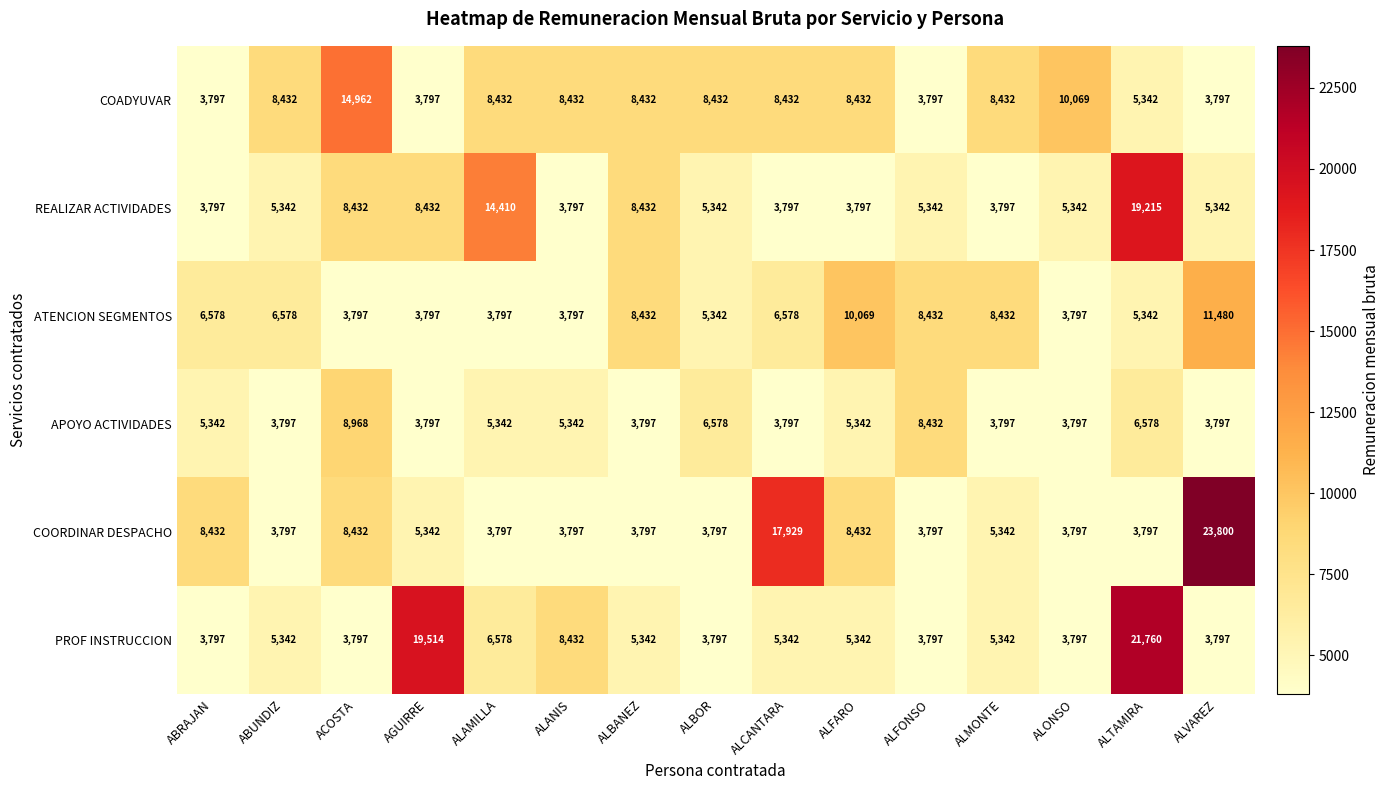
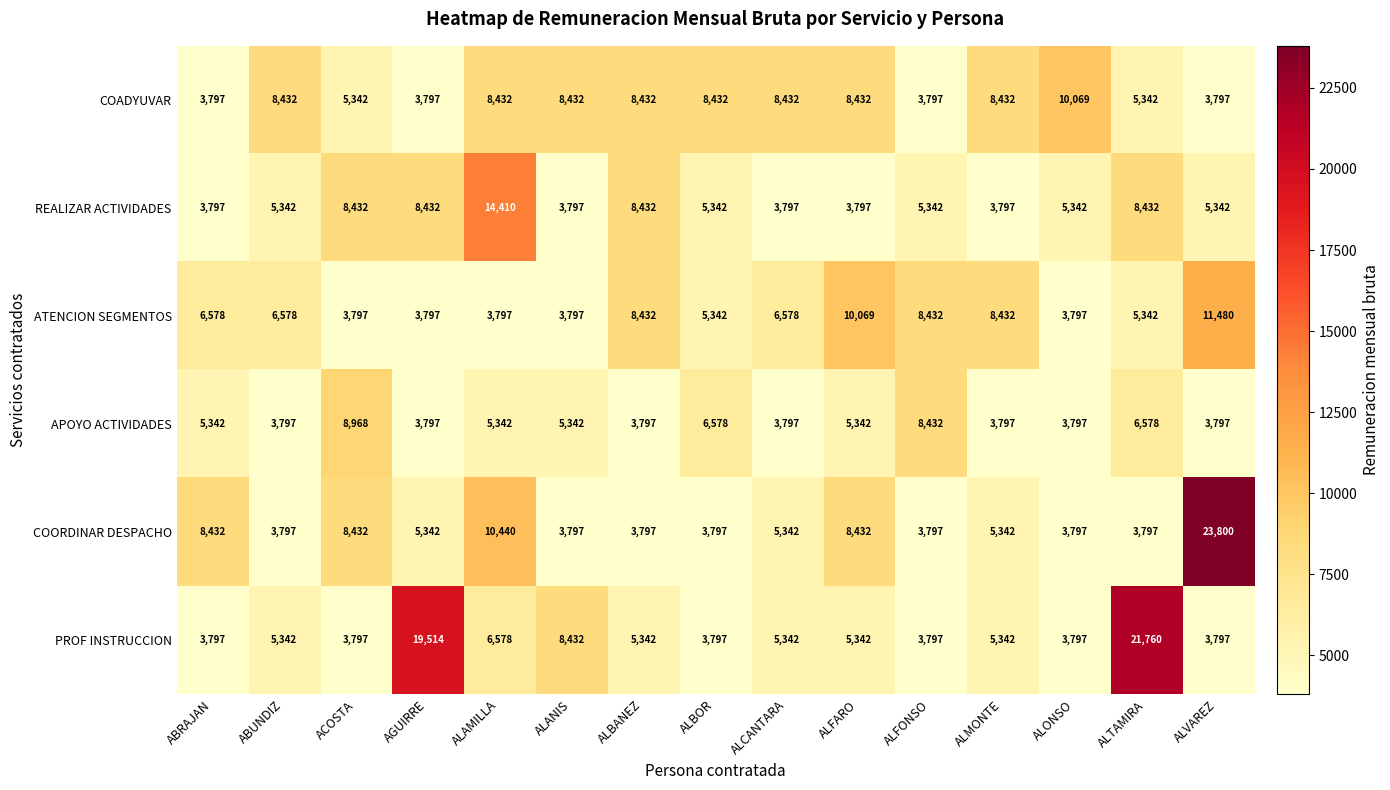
  {
    "COADYUVAR": {
      "ABRAJAN": "3,797",
      "ABUNDIZ": "8,432",
-     "ACOSTA": "14,962",
+     "ACOSTA": "5,342",
      "AGUIRRE": "3,797",
      "ALAMILLA": "8,432",
      "ALANIS": "8,432",
      "ALBANEZ": "8,432",
      "ALBOR": "8,432",
      "ALCANTARA": "8,432",
      "ALFARO": "8,432",
      "ALFONSO": "3,797",
      "ALMONTE": "8,432",
      "ALONSO": "10,069",
      "ALTAMIRA": "5,342",
      "ALVAREZ": "3,797"
    },
    "REALIZAR ACTIVIDADES": {
      "ABRAJAN": "3,797",
      "ABUNDIZ": "5,342",
      "ACOSTA": "8,432",
      "AGUIRRE": "8,432",
      "ALAMILLA": "14,410",
      "ALANIS": "3,797",
      "ALBANEZ": "8,432",
      "ALBOR": "5,342",
      "ALCANTARA": "3,797",
      "ALFARO": "3,797",
      "ALFONSO": "5,342",
      "ALMONTE": "3,797",
      "ALONSO": "5,342",
-     "ALTAMIRA": "19,215",
+     "ALTAMIRA": "8,432",
      "ALVAREZ": "5,342"
    },
    "ATENCION SEGMENTOS": {
      "ABRAJAN": "6,578",
      "ABUNDIZ": "6,578",
      "ACOSTA": "3,797",
      "AGUIRRE": "3,797",
      "ALAMILLA": "3,797",
      "ALANIS": "3,797",
      "ALBANEZ": "8,432",
      "ALBOR": "5,342",
      "ALCANTARA": "6,578",
      "ALFARO": "10,069",
      "ALFONSO": "8,432",
      "ALMONTE": "8,432",
      "ALONSO": "3,797",
      "ALTAMIRA": "5,342",
      "ALVAREZ": "11,480"
    },
    "APOYO ACTIVIDADES": {
      "ABRAJAN": "5,342",
      "ABUNDIZ": "3,797",
      "ACOSTA": "8,968",
      "AGUIRRE": "3,797",
      "ALAMILLA": "5,342",
      "ALANIS": "5,342",
      "ALBANEZ": "3,797",
      "ALBOR": "6,578",
      "ALCANTARA": "3,797",
      "ALFARO": "5,342",
      "ALFONSO": "8,432",
      "ALMONTE": "3,797",
      "ALONSO": "3,797",
      "ALTAMIRA": "6,578",
      "ALVAREZ": "3,797"
    },
    "COORDINAR DESPACHO": {
      "ABRAJAN": "8,432",
      "ABUNDIZ": "3,797",
      "ACOSTA": "8,432",
      "AGUIRRE": "5,342",
-     "ALAMILLA": "3,797",
+     "ALAMILLA": "10,440",
      "ALANIS": "3,797",
      "ALBANEZ": "3,797",
      "ALBOR": "3,797",
-     "ALCANTARA": "17,929",
+     "ALCANTARA": "5,342",
      "ALFARO": "8,432",
      "ALFONSO": "3,797",
      "ALMONTE": "5,342",
      "ALONSO": "3,797",
      "ALTAMIRA": "3,797",
      "ALVAREZ": "23,800"
    },
    "PROF INSTRUCCION": {
      "ABRAJAN": "3,797",
      "ABUNDIZ": "5,342",
      "ACOSTA": "3,797",
      "AGUIRRE": "19,514",
      "ALAMILLA": "6,578",
      "ALANIS": "8,432",
      "ALBANEZ": "5,342",
      "ALBOR": "3,797",
      "ALCANTARA": "5,342",
      "ALFARO": "5,342",
      "ALFONSO": "3,797",
      "ALMONTE": "5,342",
      "ALONSO": "3,797",
      "ALTAMIRA": "21,760",
      "ALVAREZ": "3,797"
    }
  }
